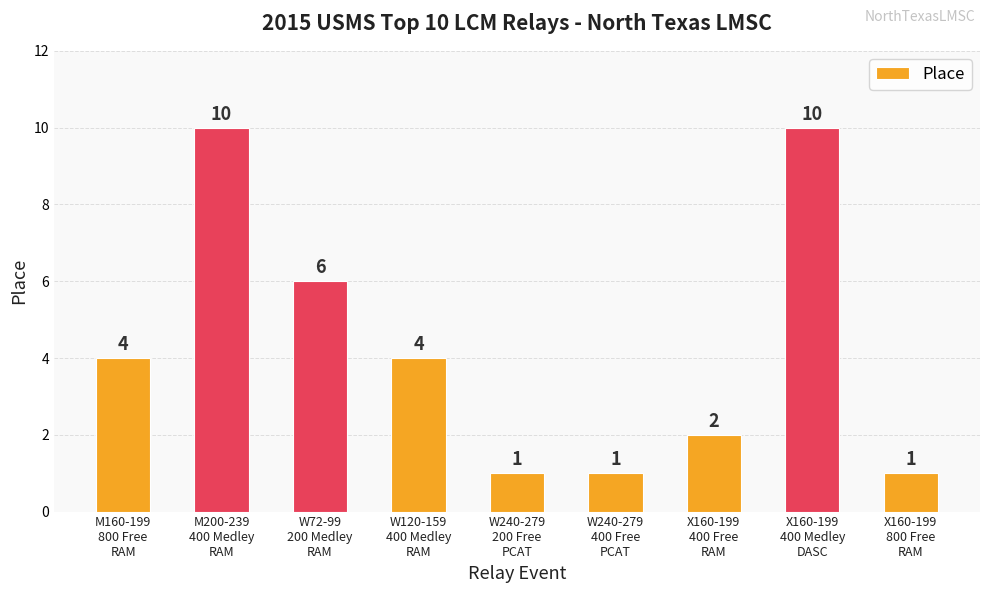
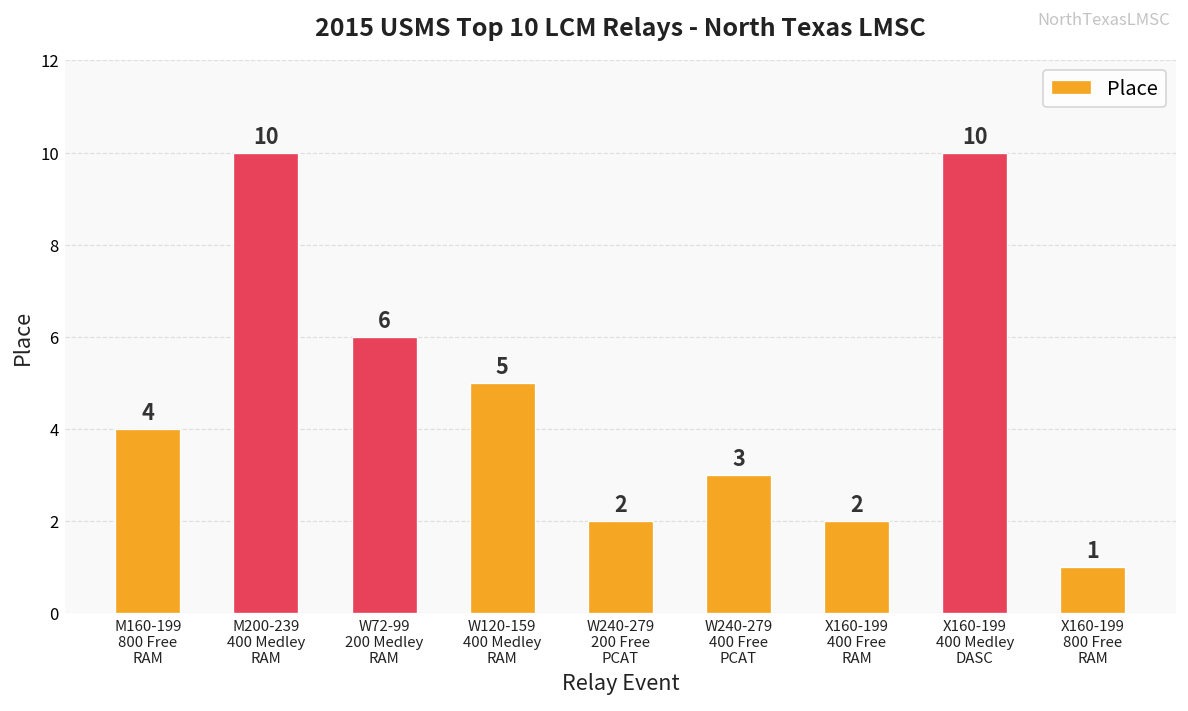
  {
    "M160-199 800 Free RAM": 4,
    "M200-239 400 Medley RAM": 10,
    "W72-99 200 Medley RAM": 6,
-   "W120-159 400 Medley RAM": 4,
-   "W240-279 200 Free PCAT": 1,
-   "W240-279 400 Free PCAT": 1,
+   "W120-159 400 Medley RAM": 5,
+   "W240-279 200 Free PCAT": 2,
+   "W240-279 400 Free PCAT": 3,
    "X160-199 400 Free RAM": 2,
    "X160-199 400 Medley DASC": 10,
    "X160-199 800 Free RAM": 1
  }
